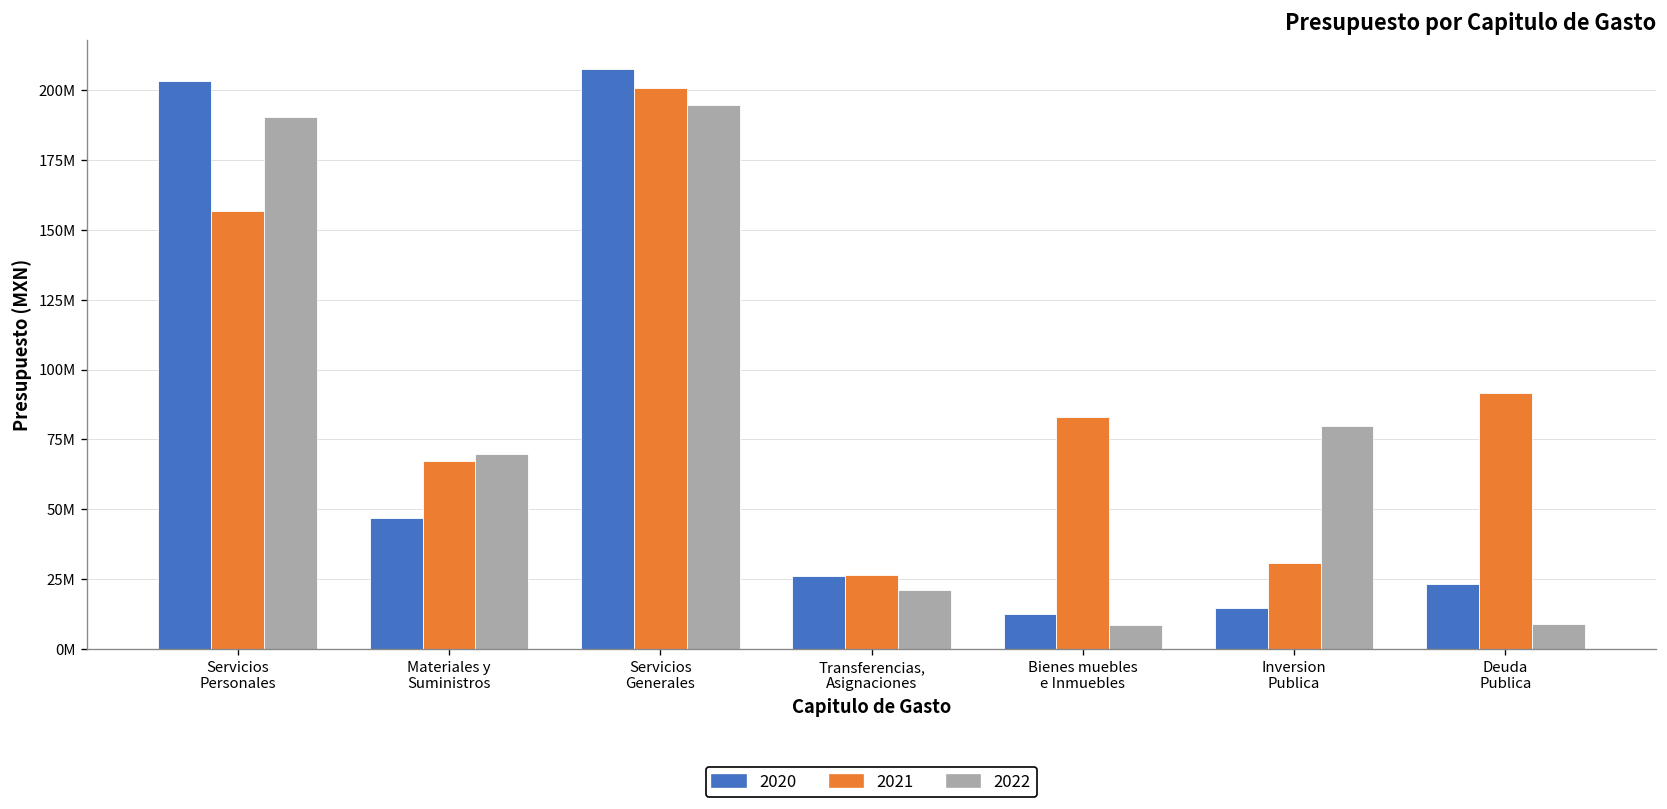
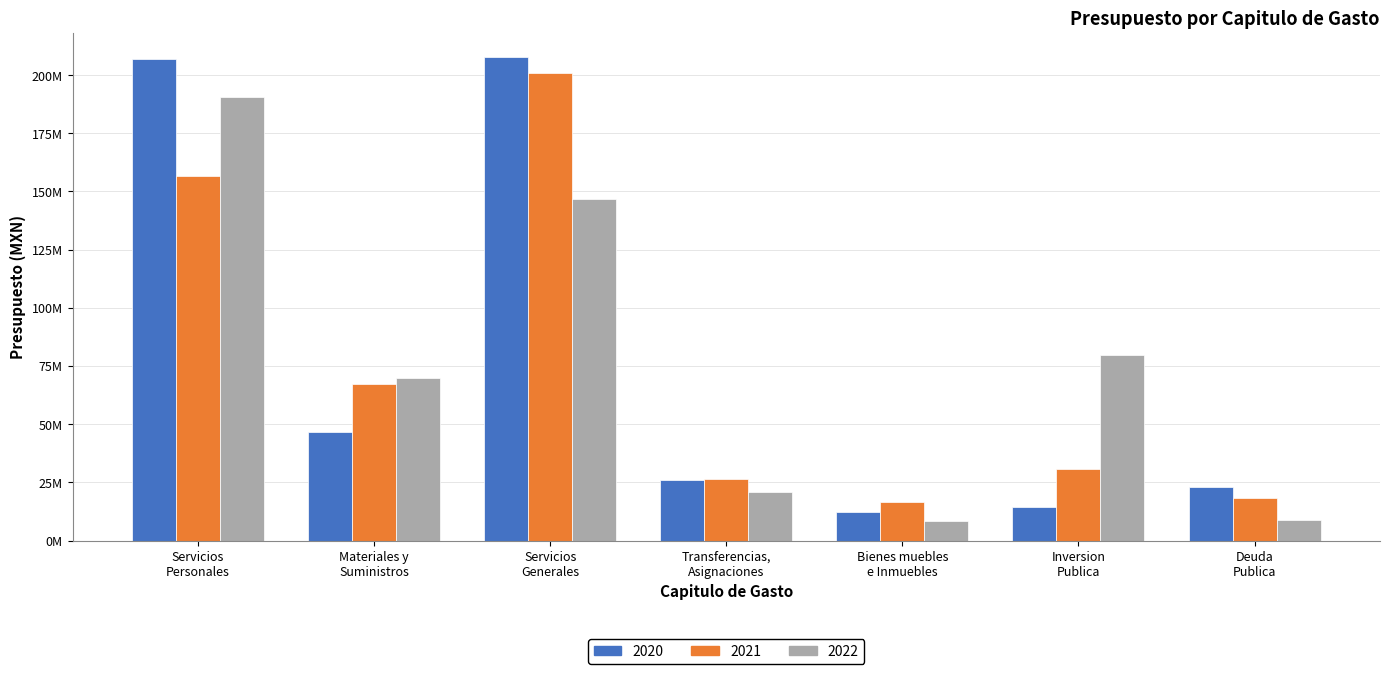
  {
    "2020": {
-     "Servicios Personales": 203000000,
+     "Servicios Personales": 207000000,
      "Materiales y Suministros": 47000000,
      "Servicios Generales": 208000000,
      "Transferencias, Asignaciones": 26000000,
      "Bienes muebles e Inmuebles": 12000000,
      "Inversion Publica": 15000000,
      "Deuda Publica": 23000000
    },
    "2021": {
      "Servicios Personales": 157000000,
      "Materiales y Suministros": 67000000,
      "Servicios Generales": 201000000,
      "Transferencias, Asignaciones": 26000000,
-     "Bienes muebles e Inmuebles": 83000000,
+     "Bienes muebles e Inmuebles": 17000000,
      "Inversion Publica": 31000000,
-     "Deuda Publica": 92000000
+     "Deuda Publica": 18000000
    },
    "2022": {
      "Servicios Personales": 190000000,
      "Materiales y Suministros": 70000000,
-     "Servicios Generales": 195000000,
+     "Servicios Generales": 147000000,
      "Transferencias, Asignaciones": 21000000,
      "Bienes muebles e Inmuebles": 9000000,
      "Inversion Publica": 80000000,
      "Deuda Publica": 9000000
    }
  }
